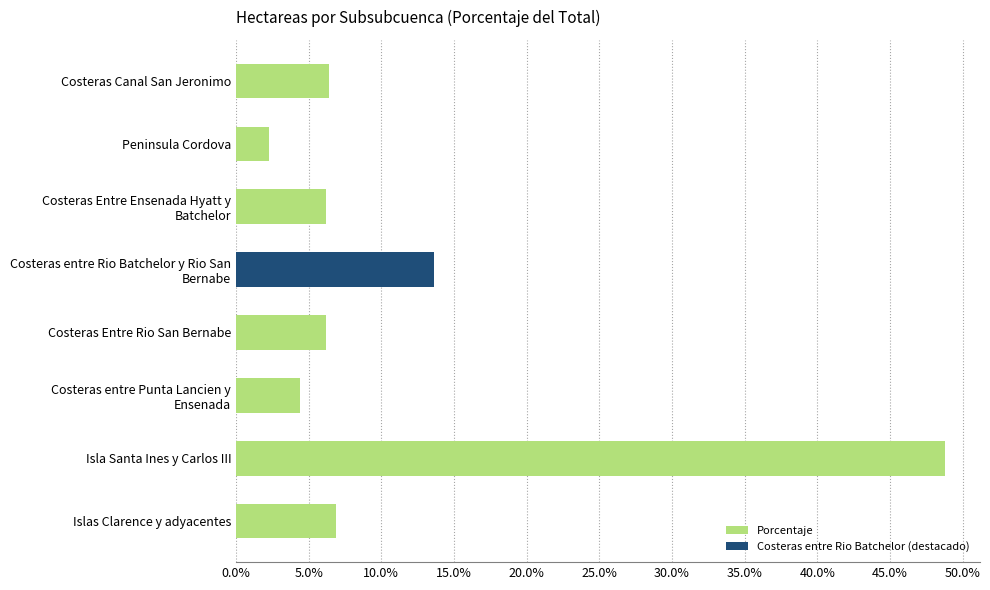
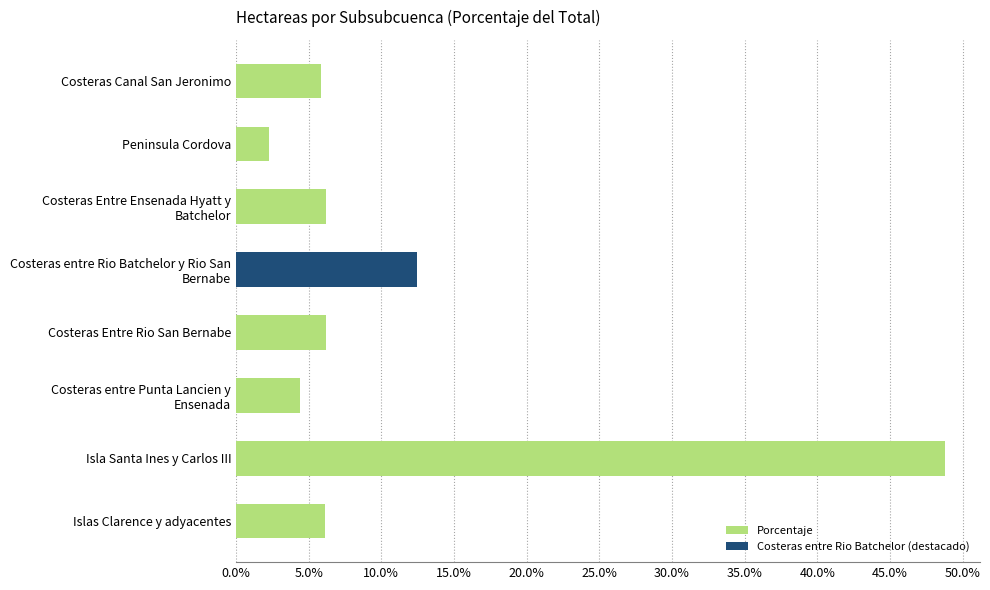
  {
-   "Costeras Canal San Jeronimo": "6.4%",
+   "Costeras Canal San Jeronimo": "5.8%",
    "Peninsula Cordova": "2.3%",
    "Costeras Entre Ensenada Hyatt y Batchelor": "6.2%",
-   "Costeras entre Rio Batchelor y Rio San Bernabe": "13.6%",
+   "Costeras entre Rio Batchelor y Rio San Bernabe": "12.5%",
    "Costeras Entre Rio San Bernabe": "6.2%",
    "Costeras entre Punta Lancien y Ensenada": "4.4%",
    "Isla Santa Ines y Carlos III": "48.8%",
-   "Islas Clarence y adyacentes": "6.9%"
+   "Islas Clarence y adyacentes": "6.1%"
  }
